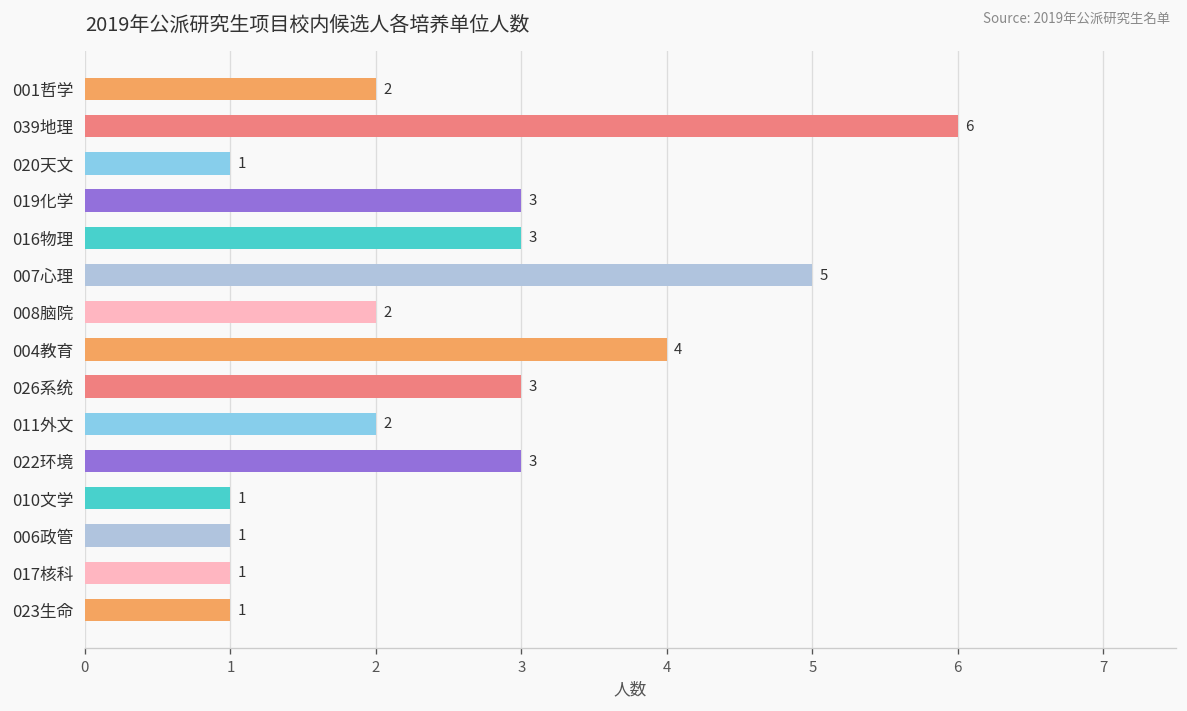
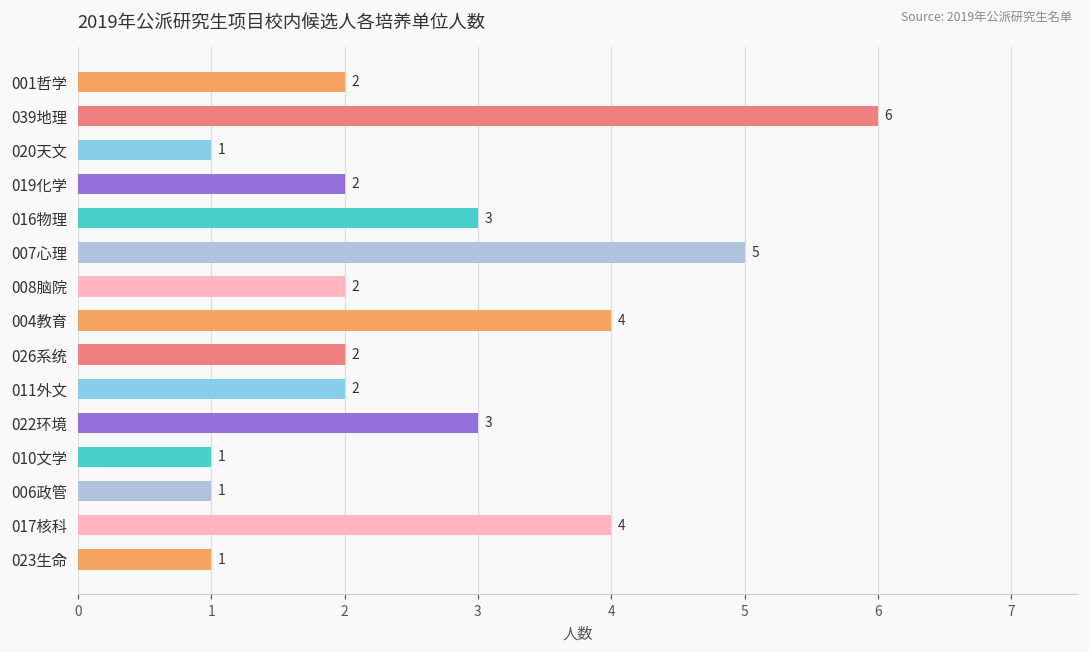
  {
    "001哲学": 2,
    "039地理": 6,
    "020天文": 1,
-   "019化学": 3,
+   "019化学": 2,
    "016物理": 3,
    "007心理": 5,
    "008脑院": 2,
    "004教育": 4,
-   "026系统": 3,
+   "026系统": 2,
    "011外文": 2,
    "022环境": 3,
    "010文学": 1,
    "006政管": 1,
-   "017核科": 1,
+   "017核科": 4,
    "023生命": 1
  }
